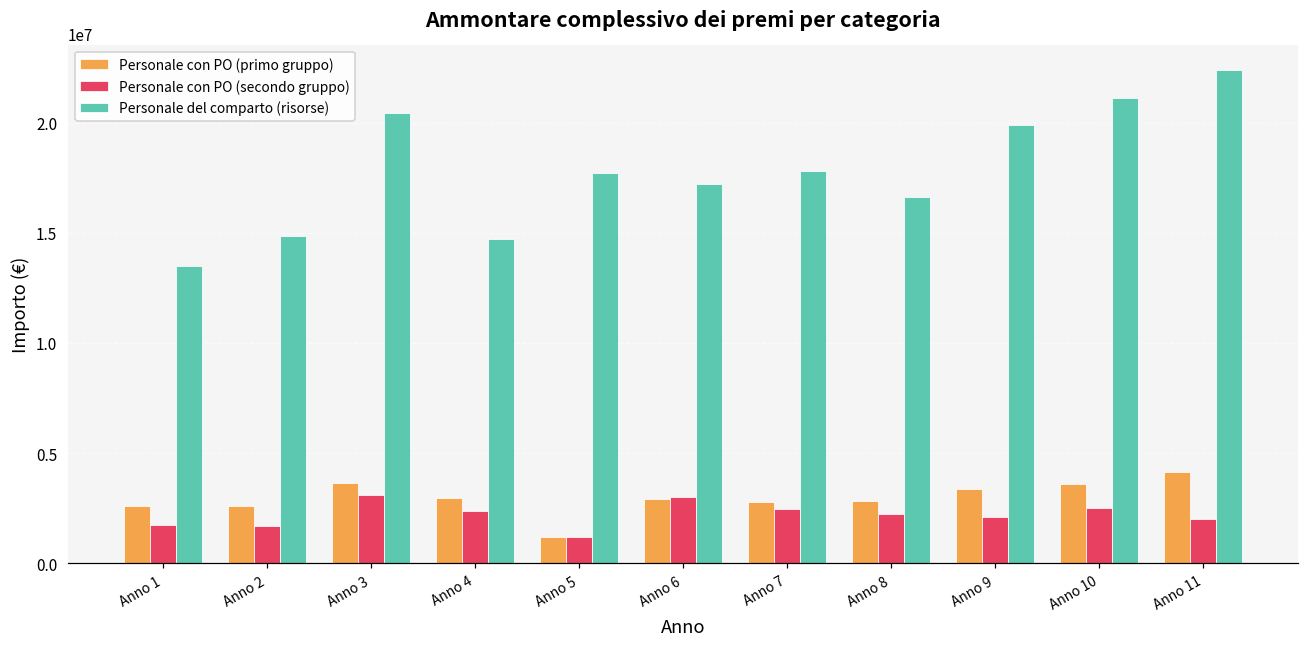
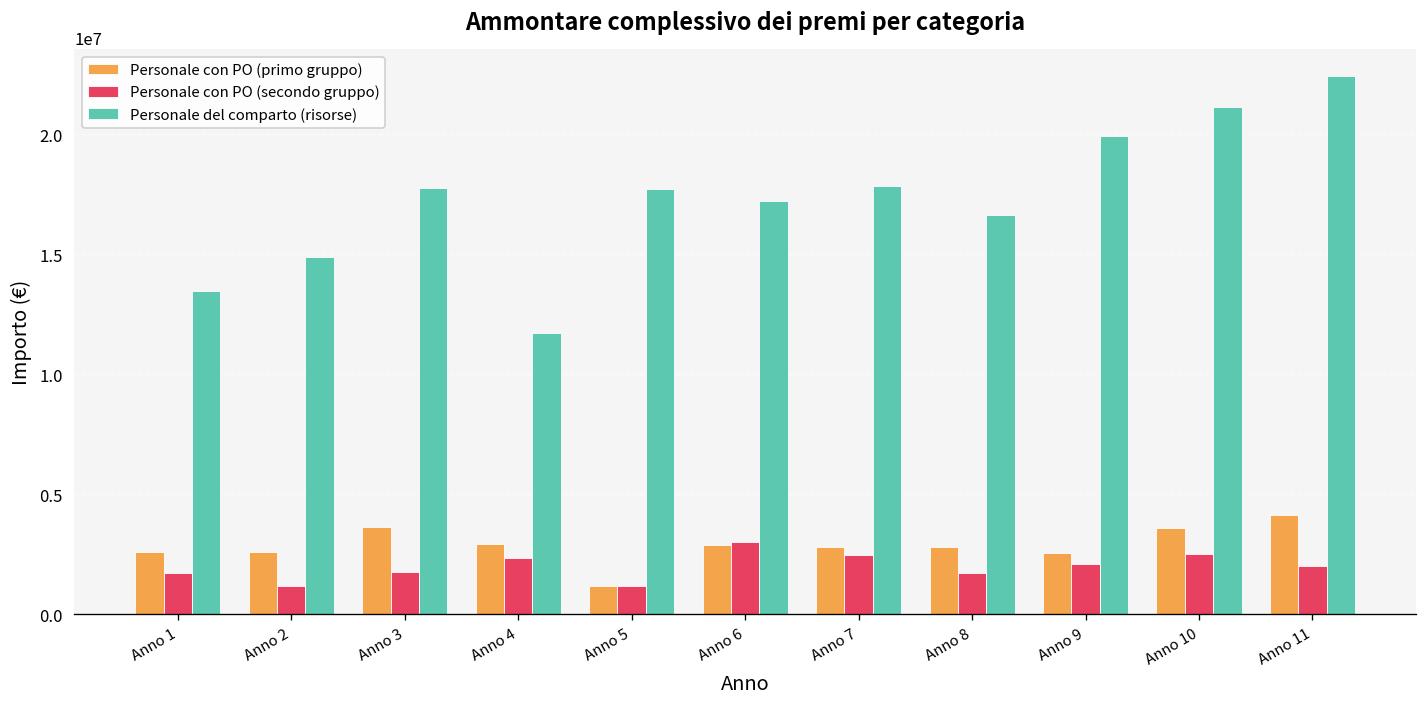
  {
    "Personale con PO (primo gruppo)": {
      "Anno 1": 2600000,
      "Anno 2": 2600000,
      "Anno 3": 3700000,
      "Anno 4": 2900000,
      "Anno 5": 1200000,
      "Anno 6": 2900000,
      "Anno 7": 2800000,
      "Anno 8": 2800000,
-     "Anno 9": 3400000,
+     "Anno 9": 2600000,
      "Anno 10": 3600000,
      "Anno 11": 4200000
    },
    "Personale con PO (secondo gruppo)": {
      "Anno 1": 1700000,
-     "Anno 2": 1700000,
-     "Anno 3": 3100000,
+     "Anno 2": 1200000,
+     "Anno 3": 1800000,
      "Anno 4": 2400000,
      "Anno 5": 1200000,
      "Anno 6": 3000000,
      "Anno 7": 2500000,
-     "Anno 8": 2200000,
+     "Anno 8": 1700000,
      "Anno 9": 2100000,
      "Anno 10": 2500000,
      "Anno 11": 2000000
    },
    "Personale del comparto (risorse)": {
      "Anno 1": 13500000,
      "Anno 2": 14900000,
-     "Anno 3": 20400000,
-     "Anno 4": 14700000,
+     "Anno 3": 17800000,
+     "Anno 4": 11700000,
      "Anno 5": 17700000,
      "Anno 6": 17200000,
      "Anno 7": 17800000,
      "Anno 8": 16600000,
      "Anno 9": 19900000,
      "Anno 10": 21100000,
      "Anno 11": 22400000
    }
  }
